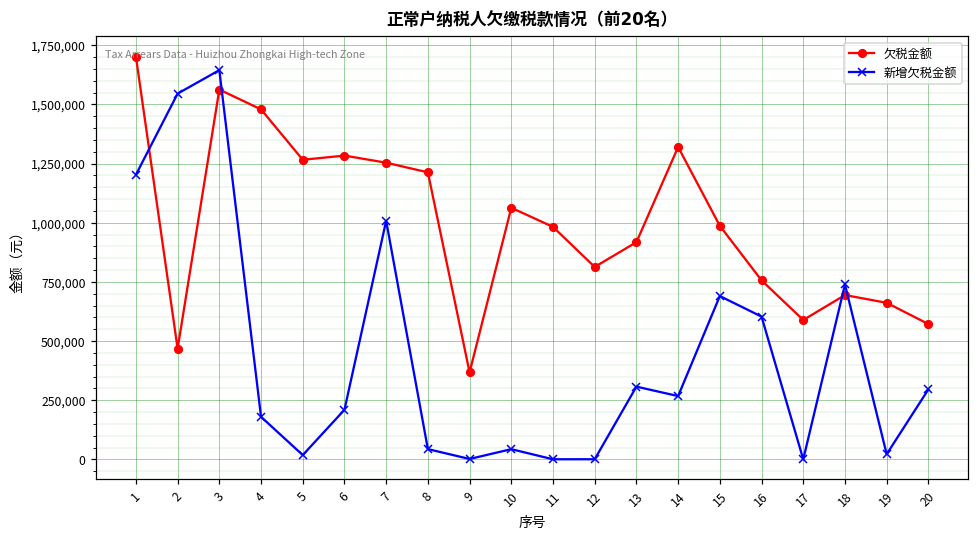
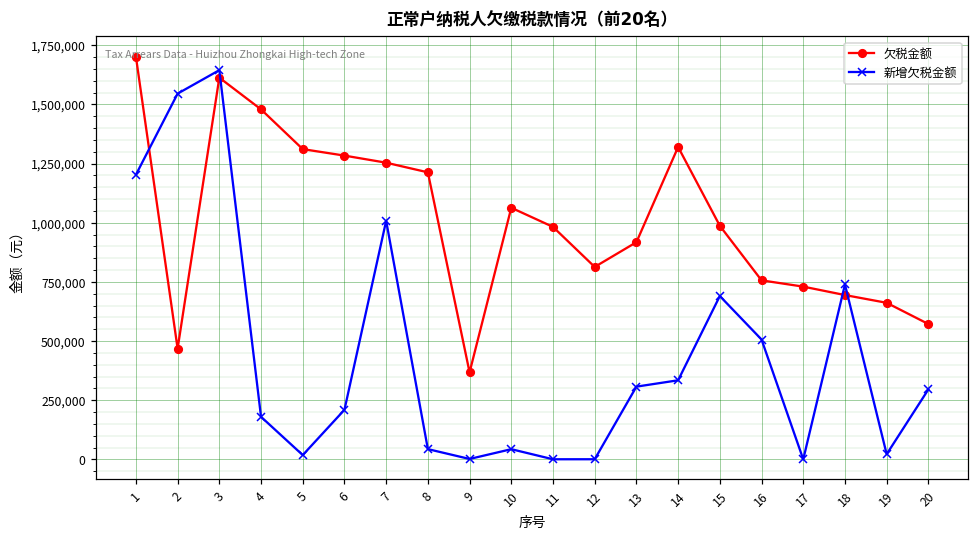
  {
    "欠税金额": {
      "1": "1,700,000",
      "2": "470,000",
-     "3": "1,560,000",
+     "3": "1,610,000",
      "4": "1,480,000",
-     "5": "1,270,000",
+     "5": "1,310,000",
      "6": "1,280,000",
      "7": "1,250,000",
      "8": "1,210,000",
      "9": "370,000",
      "10": "1,060,000",
      "11": "980,000",
      "12": "810,000",
      "13": "920,000",
      "14": "1,320,000",
      "15": "990,000",
      "16": "760,000",
-     "17": "590,000",
+     "17": "730,000",
      "18": "690,000",
      "19": "660,000",
      "20": "570,000"
    },
    "新增欠税金额": {
      "1": "1,200,000",
      "2": "1,550,000",
      "3": "1,650,000",
      "4": "180,000",
      "5": "20,000",
      "6": "210,000",
      "7": "1,010,000",
      "8": "40,000",
      "9": "0",
      "10": "40,000",
      "11": "0",
      "12": "0",
      "13": "310,000",
-     "14": "270,000",
+     "14": "330,000",
      "15": "690,000",
-     "16": "600,000",
+     "16": "510,000",
      "17": "0",
      "18": "740,000",
      "19": "20,000",
      "20": "300,000"
    }
  }
